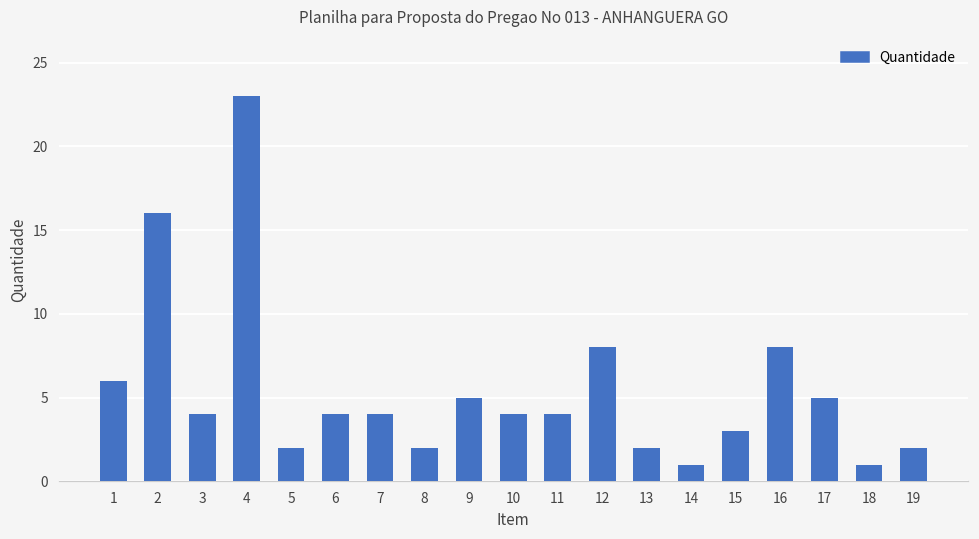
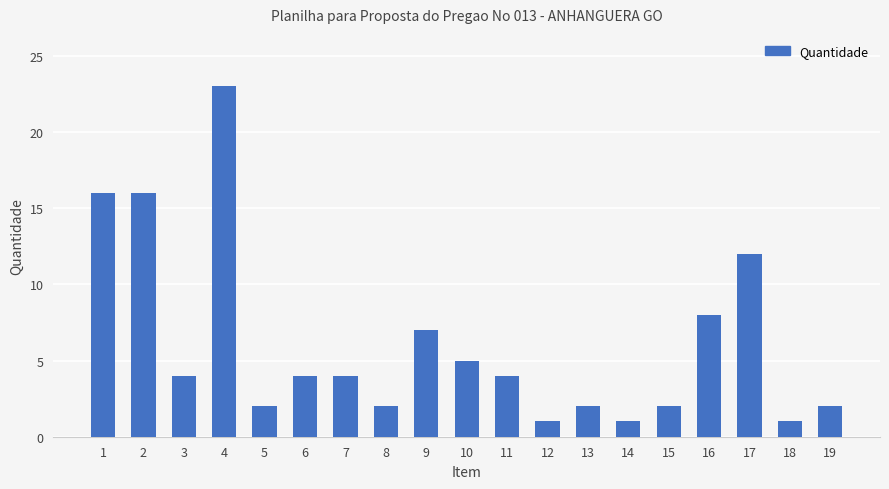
  {
-   "1": 6,
+   "1": 16,
    "2": 16,
    "3": 4,
    "4": 23,
    "5": 2,
    "6": 4,
    "7": 4,
    "8": 2,
-   "9": 5,
-   "10": 4,
+   "9": 7,
+   "10": 5,
    "11": 4,
-   "12": 8,
+   "12": 1,
    "13": 2,
    "14": 1,
-   "15": 3,
+   "15": 2,
    "16": 8,
-   "17": 5,
+   "17": 12,
    "18": 1,
    "19": 2
  }
